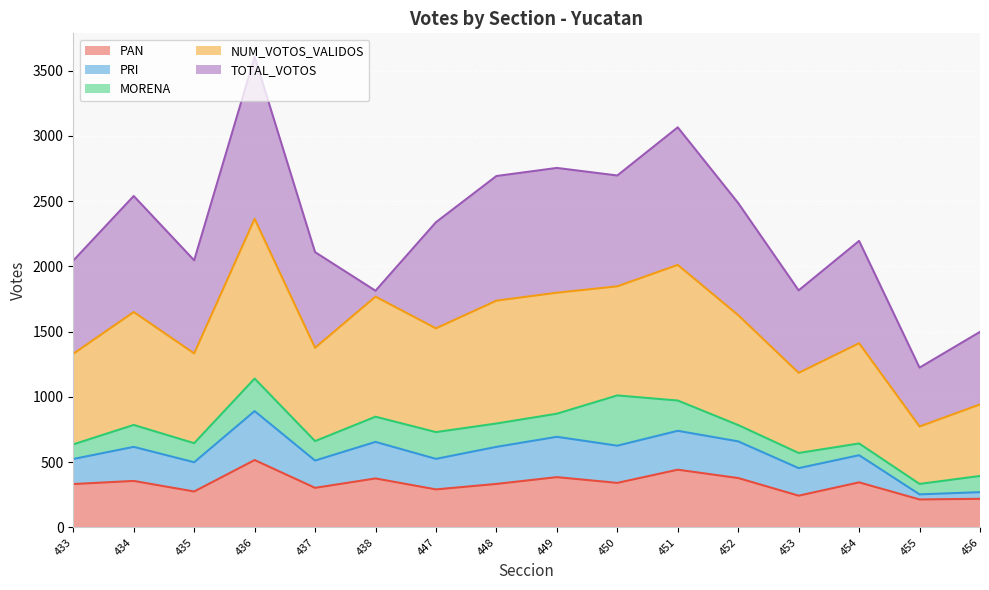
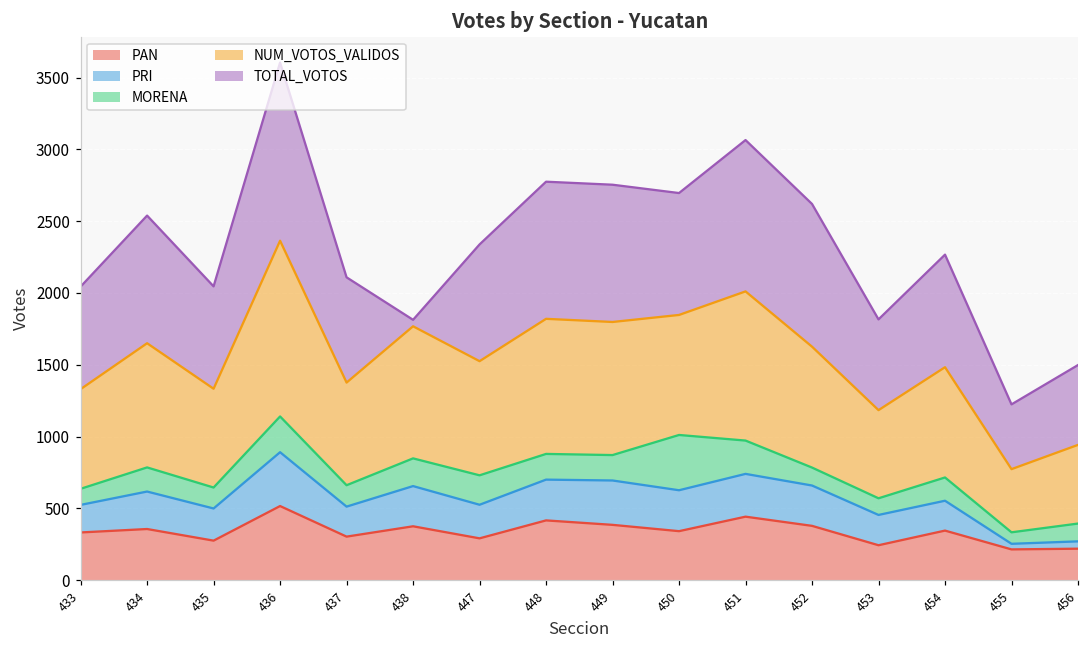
  {
    "PAN": {
      "433": 330,
      "434": 360,
      "435": 280,
      "436": 520,
      "437": 300,
      "438": 380,
      "447": 290,
-     "448": 330,
+     "448": 420,
      "449": 390,
      "450": 340,
      "451": 440,
      "452": 380,
      "453": 240,
      "454": 350,
      "455": 210,
      "456": 220
    },
    "PRI": {
      "433": 190,
      "434": 260,
      "435": 220,
      "436": 380,
      "437": 210,
      "438": 280,
      "447": 230,
      "448": 280,
      "449": 310,
      "450": 290,
      "451": 300,
      "452": 280,
      "453": 210,
      "454": 210,
      "455": 40,
      "456": 50
    },
    "MORENA": {
      "433": 110,
      "434": 170,
      "435": 150,
      "436": 250,
      "437": 150,
      "438": 190,
      "447": 210,
      "448": 180,
      "449": 180,
      "450": 390,
      "451": 230,
      "452": 130,
      "453": 120,
-     "454": 90,
+     "454": 160,
      "455": 80,
      "456": 120
    },
    "NUM_VOTOS_VALIDOS": {
      "433": 690,
      "434": 870,
      "435": 690,
      "436": 1220,
      "437": 720,
      "438": 920,
      "447": 800,
      "448": 940,
      "449": 930,
      "450": 840,
      "451": 1040,
      "452": 840,
      "453": 610,
      "454": 770,
      "455": 440,
      "456": 550
    },
    "TOTAL_VOTOS": {
      "433": 710,
      "434": 890,
      "435": 710,
      "437": 730,
      "438": 50,
      "447": 810,
      "448": 960,
      "449": 960,
      "450": 850,
      "451": 1050,
-     "452": 860,
+     "452": 990,
      "453": 630,
      "454": 780,
      "455": 450,
      "456": 560
    }
  }
